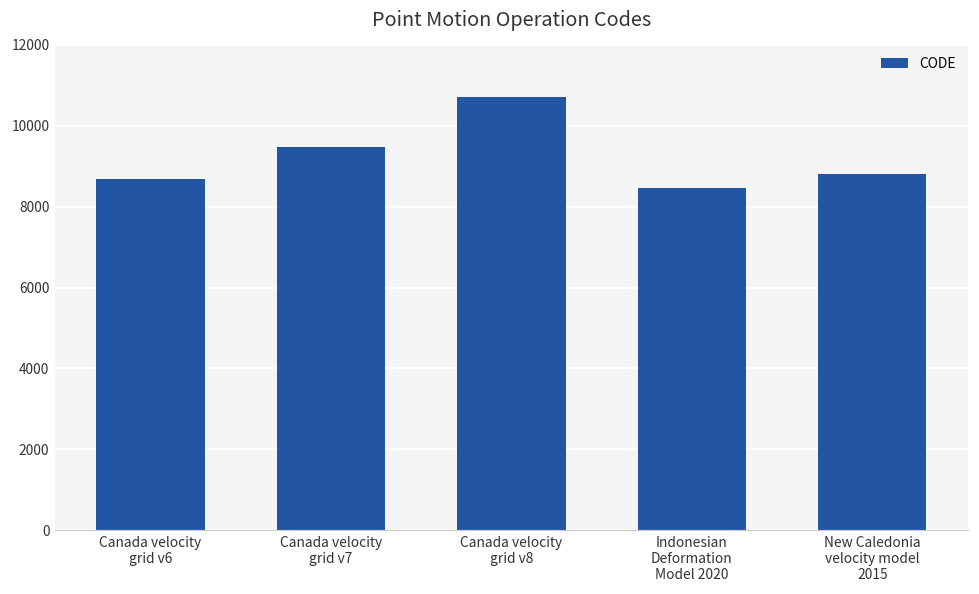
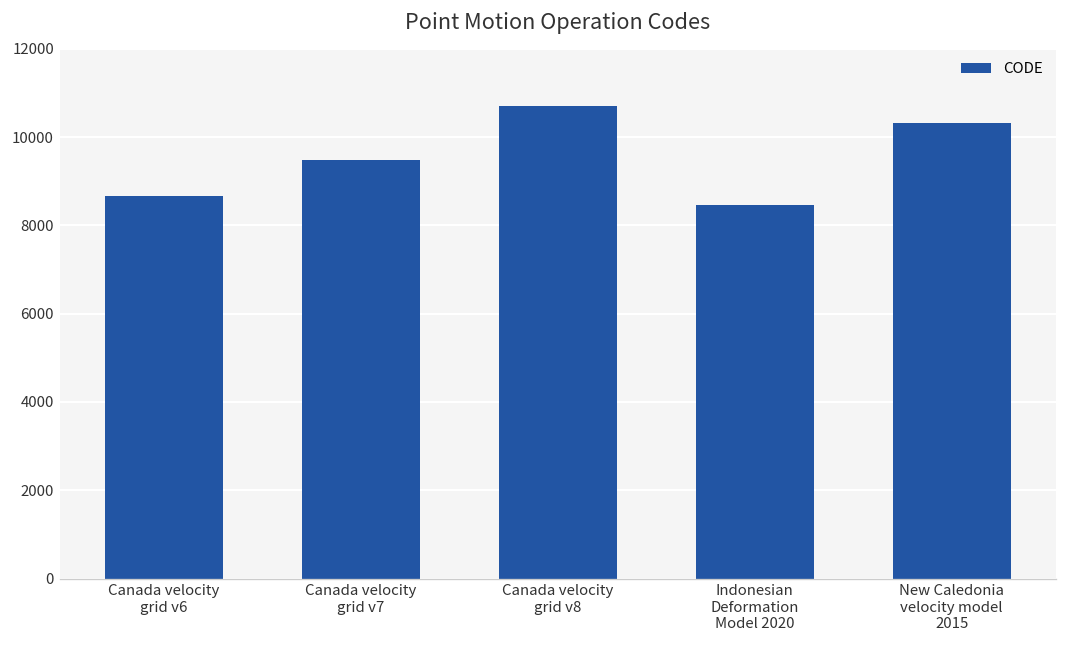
  {
    "Canada velocity grid v6": 8700,
    "Canada velocity grid v7": 9500,
    "Canada velocity grid v8": 10700,
    "Indonesian Deformation Model 2020": 8500,
-   "New Caledonia velocity model 2015": 8800
+   "New Caledonia velocity model 2015": 10300
  }
